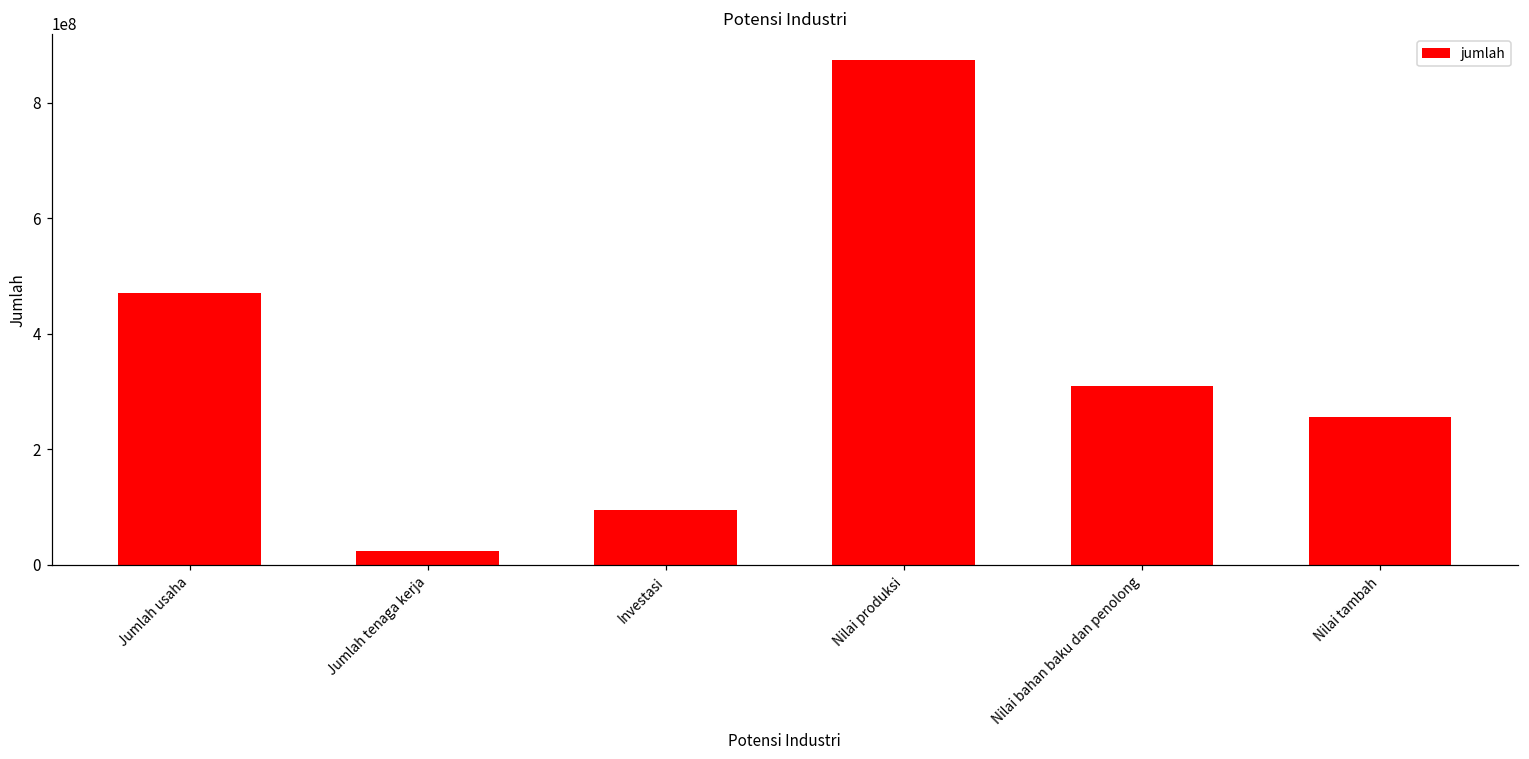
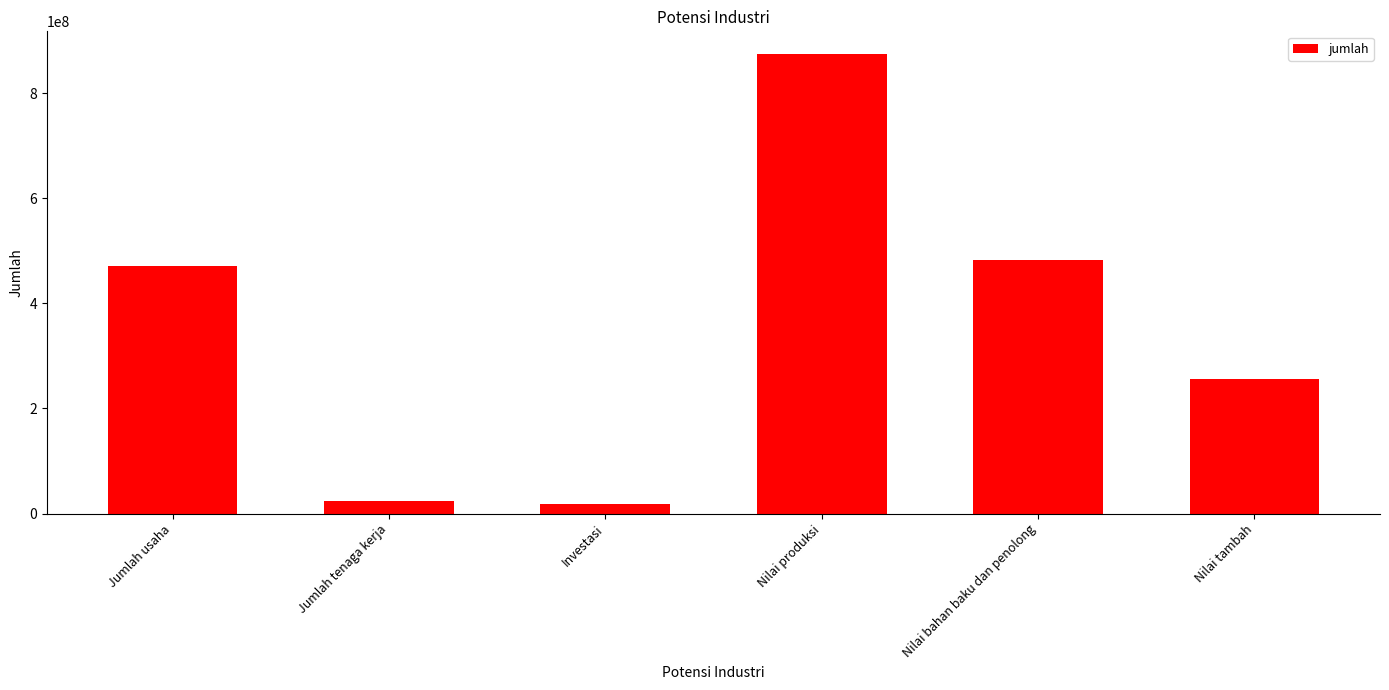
  {
    "Jumlah usaha": 470000000,
    "Jumlah tenaga kerja": 20000000,
-   "Investasi": 90000000,
+   "Investasi": 20000000,
    "Nilai produksi": 870000000,
-   "Nilai bahan baku dan penolong": 310000000,
+   "Nilai bahan baku dan penolong": 480000000,
    "Nilai tambah": 260000000
  }
